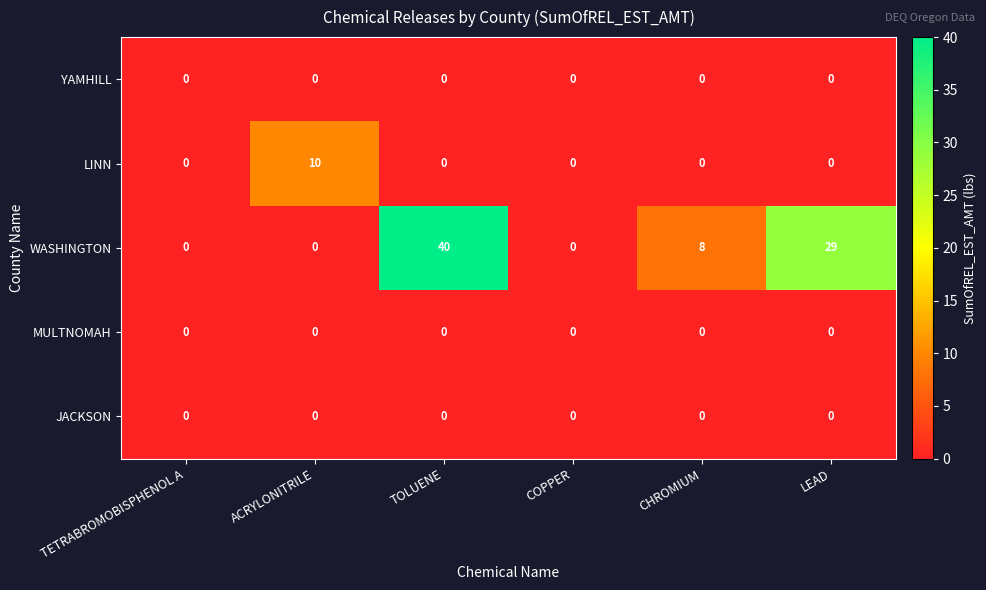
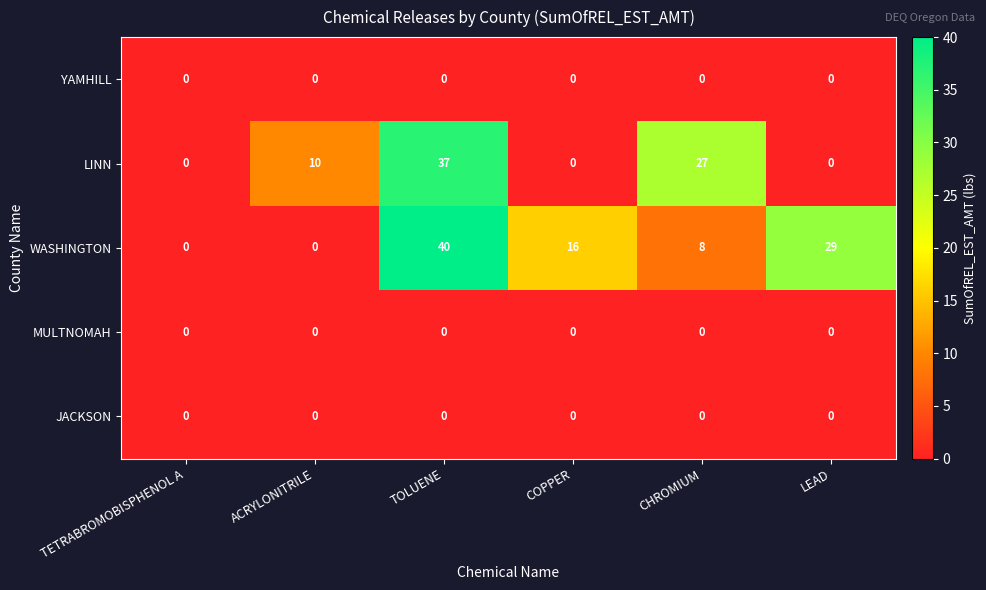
  {
    "YAMHILL": {
      "TETRABROMOBISPHENOL A": 0,
      "ACRYLONITRILE": 0,
      "TOLUENE": 0,
      "COPPER": 0,
      "CHROMIUM": 0,
      "LEAD": 0
    },
    "LINN": {
      "TETRABROMOBISPHENOL A": 0,
      "ACRYLONITRILE": 10,
-     "TOLUENE": 0,
+     "TOLUENE": 37,
      "COPPER": 0,
-     "CHROMIUM": 0,
+     "CHROMIUM": 27,
      "LEAD": 0
    },
    "WASHINGTON": {
      "TETRABROMOBISPHENOL A": 0,
      "ACRYLONITRILE": 0,
      "TOLUENE": 40,
-     "COPPER": 0,
+     "COPPER": 16,
      "CHROMIUM": 8,
      "LEAD": 29
    },
    "MULTNOMAH": {
      "TETRABROMOBISPHENOL A": 0,
      "ACRYLONITRILE": 0,
      "TOLUENE": 0,
      "COPPER": 0,
      "CHROMIUM": 0,
      "LEAD": 0
    },
    "JACKSON": {
      "TETRABROMOBISPHENOL A": 0,
      "ACRYLONITRILE": 0,
      "TOLUENE": 0,
      "COPPER": 0,
      "CHROMIUM": 0,
      "LEAD": 0
    }
  }
